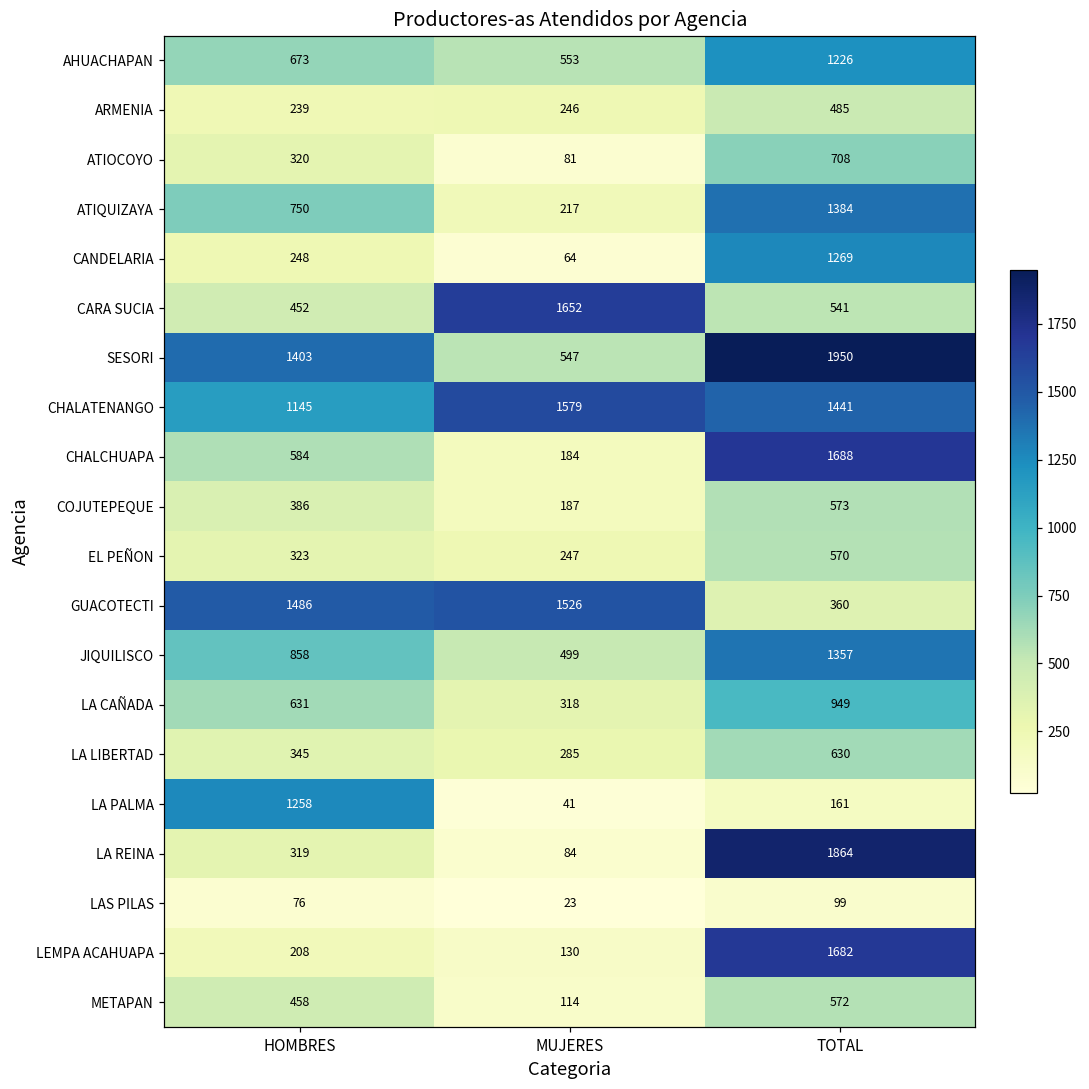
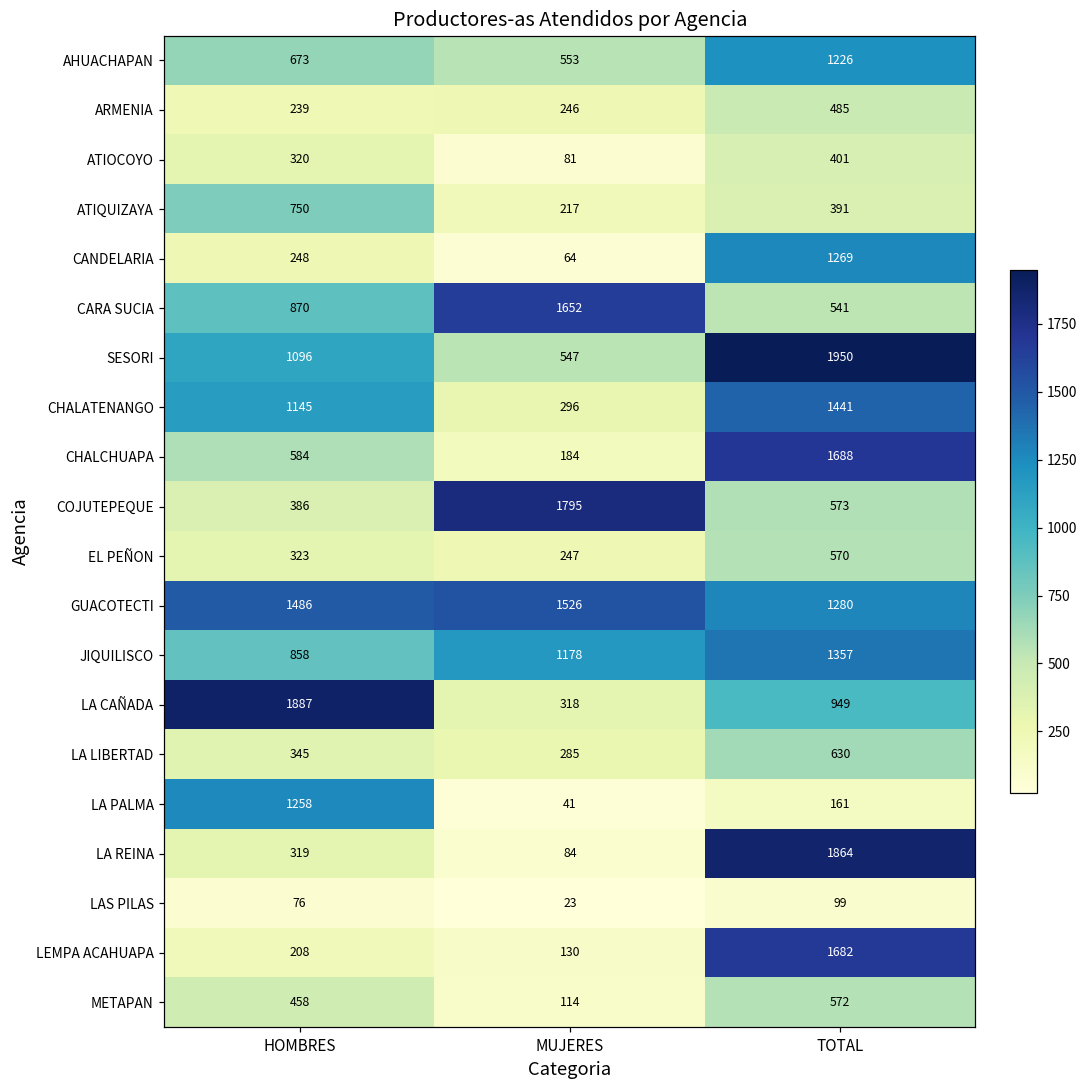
  {
    "AHUACHAPAN": {
      "HOMBRES": 673,
      "MUJERES": 553,
      "TOTAL": 1226
    },
    "ARMENIA": {
      "HOMBRES": 239,
      "MUJERES": 246,
      "TOTAL": 485
    },
    "ATIOCOYO": {
      "HOMBRES": 320,
      "MUJERES": 81,
-     "TOTAL": 708
+     "TOTAL": 401
    },
    "ATIQUIZAYA": {
      "HOMBRES": 750,
      "MUJERES": 217,
-     "TOTAL": 1384
+     "TOTAL": 391
    },
    "CANDELARIA": {
      "HOMBRES": 248,
      "MUJERES": 64,
      "TOTAL": 1269
    },
    "CARA SUCIA": {
-     "HOMBRES": 452,
+     "HOMBRES": 870,
      "MUJERES": 1652,
      "TOTAL": 541
    },
    "SESORI": {
-     "HOMBRES": 1403,
+     "HOMBRES": 1096,
      "MUJERES": 547,
      "TOTAL": 1950
    },
    "CHALATENANGO": {
      "HOMBRES": 1145,
-     "MUJERES": 1579,
+     "MUJERES": 296,
      "TOTAL": 1441
    },
    "CHALCHUAPA": {
      "HOMBRES": 584,
      "MUJERES": 184,
      "TOTAL": 1688
    },
    "COJUTEPEQUE": {
      "HOMBRES": 386,
-     "MUJERES": 187,
+     "MUJERES": 1795,
      "TOTAL": 573
    },
    "EL PEÑON": {
      "HOMBRES": 323,
      "MUJERES": 247,
      "TOTAL": 570
    },
    "GUACOTECTI": {
      "HOMBRES": 1486,
      "MUJERES": 1526,
-     "TOTAL": 360
+     "TOTAL": 1280
    },
    "JIQUILISCO": {
      "HOMBRES": 858,
-     "MUJERES": 499,
+     "MUJERES": 1178,
      "TOTAL": 1357
    },
    "LA CAÑADA": {
-     "HOMBRES": 631,
+     "HOMBRES": 1887,
      "MUJERES": 318,
      "TOTAL": 949
    },
    "LA LIBERTAD": {
      "HOMBRES": 345,
      "MUJERES": 285,
      "TOTAL": 630
    },
    "LA PALMA": {
      "HOMBRES": 1258,
      "MUJERES": 41,
      "TOTAL": 161
    },
    "LA REINA": {
      "HOMBRES": 319,
      "MUJERES": 84,
      "TOTAL": 1864
    },
    "LAS PILAS": {
      "HOMBRES": 76,
      "MUJERES": 23,
      "TOTAL": 99
    },
    "LEMPA ACAHUAPA": {
      "HOMBRES": 208,
      "MUJERES": 130,
      "TOTAL": 1682
    },
    "METAPAN": {
      "HOMBRES": 458,
      "MUJERES": 114,
      "TOTAL": 572
    }
  }
